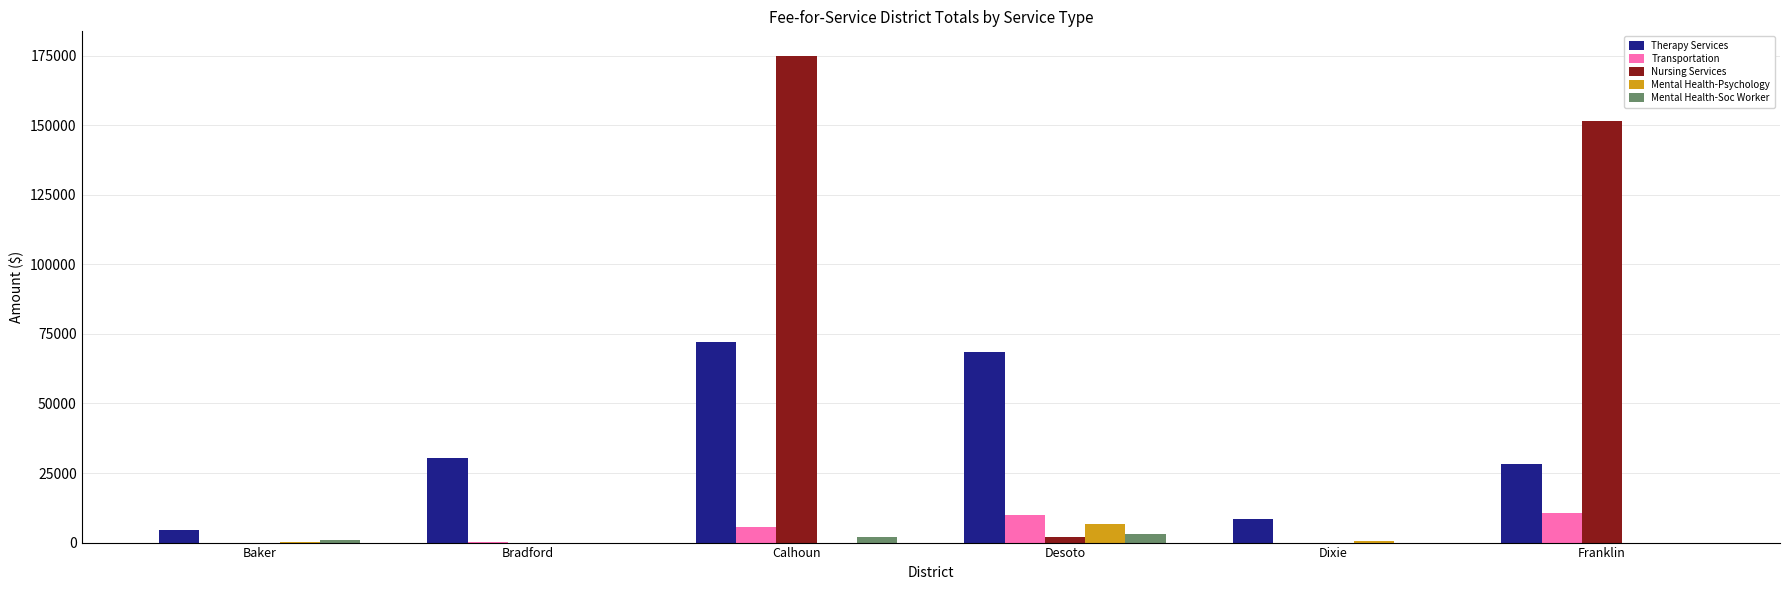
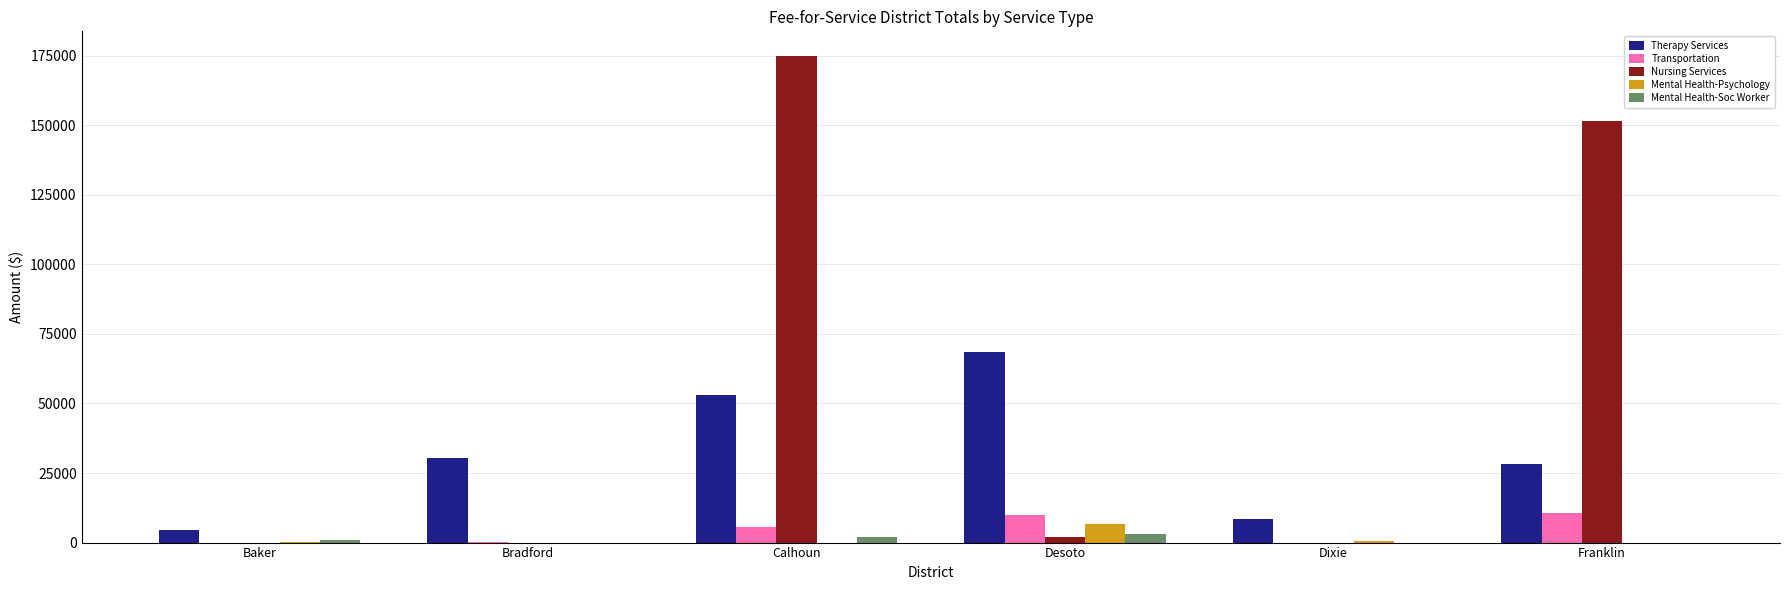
  {
    "Therapy Services": {
      "Baker": 4000,
      "Bradford": 30000,
-     "Calhoun": 72000,
+     "Calhoun": 53000,
      "Desoto": 69000,
      "Dixie": 8000,
      "Franklin": 28000
    },
    "Transportation": {
      "Baker": 0,
      "Calhoun": 5000,
      "Desoto": 10000,
      "Dixie": 0,
      "Franklin": 10000
    },
    "Nursing Services": {
      "Baker": 0,
      "Bradford": 0,
      "Calhoun": 175000,
      "Desoto": 2000,
      "Dixie": 0,
      "Franklin": 152000
    },
    "Mental Health-Psychology": {
      "Bradford": 0,
      "Calhoun": 0,
      "Desoto": 7000,
      "Franklin": 0
    },
    "Mental Health-Soc Worker": {
      "Baker": 1000,
      "Bradford": 0,
      "Calhoun": 2000,
      "Desoto": 3000,
      "Dixie": 0,
      "Franklin": 0
    }
  }
